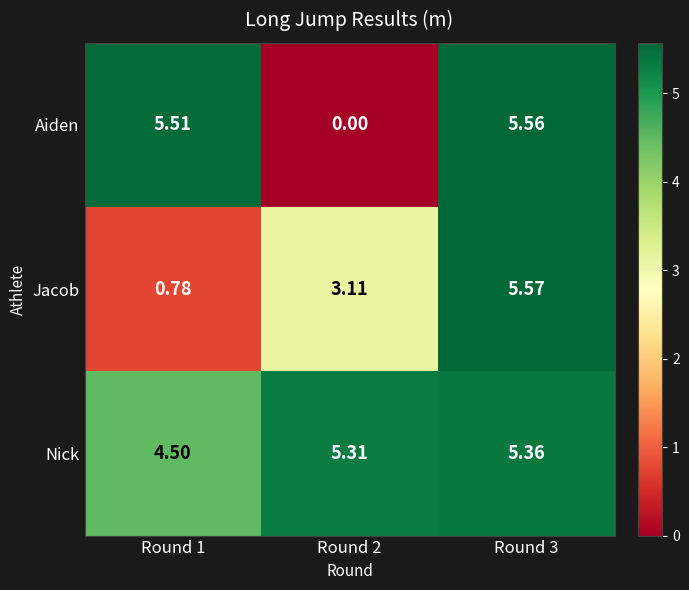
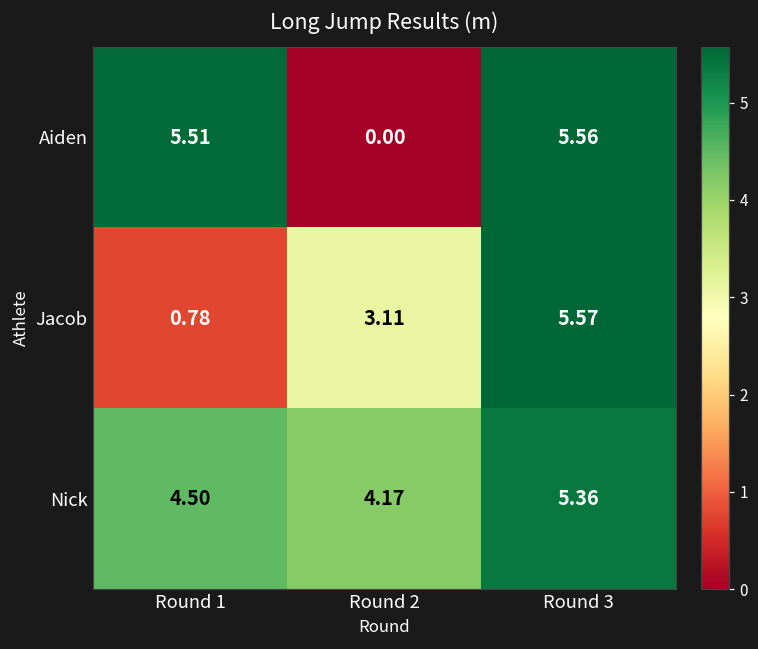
  {
    "Aiden": {
      "Round 1": 5.51,
      "Round 2": 0.00,
      "Round 3": 5.56
    },
    "Jacob": {
      "Round 1": 0.78,
      "Round 2": 3.11,
      "Round 3": 5.57
    },
    "Nick": {
      "Round 1": 4.50,
-     "Round 2": 5.31,
+     "Round 2": 4.17,
      "Round 3": 5.36
    }
  }
